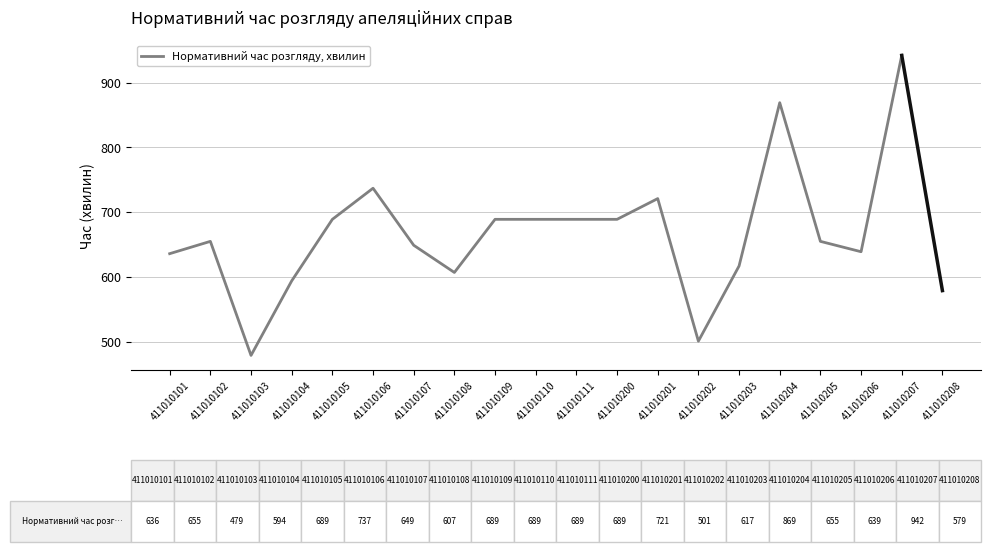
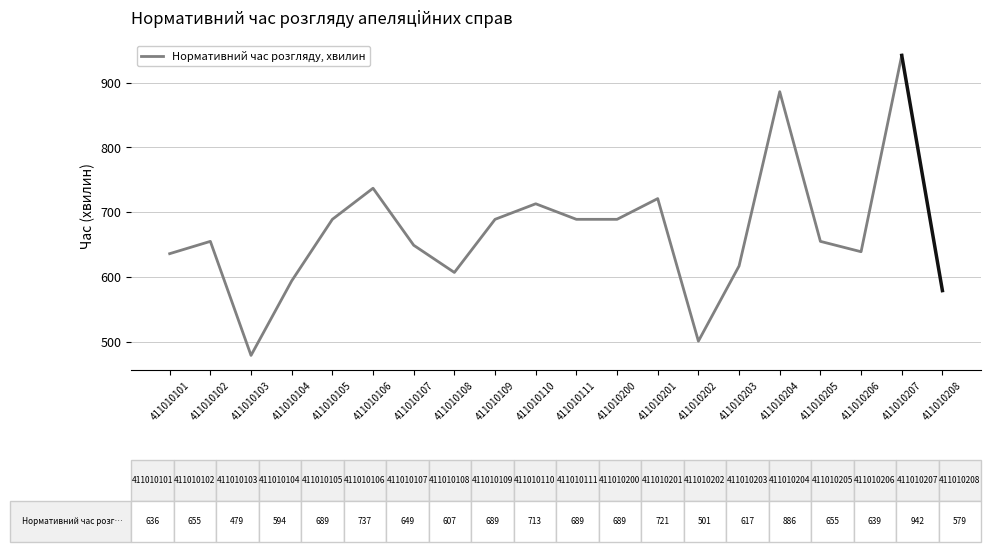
  {
    "Нормативний час розгляду, хвилин": {
-     "411010110": 689,
-     "411010204": 869
+     "411010110": 713,
+     "411010204": 886
    }
  }
